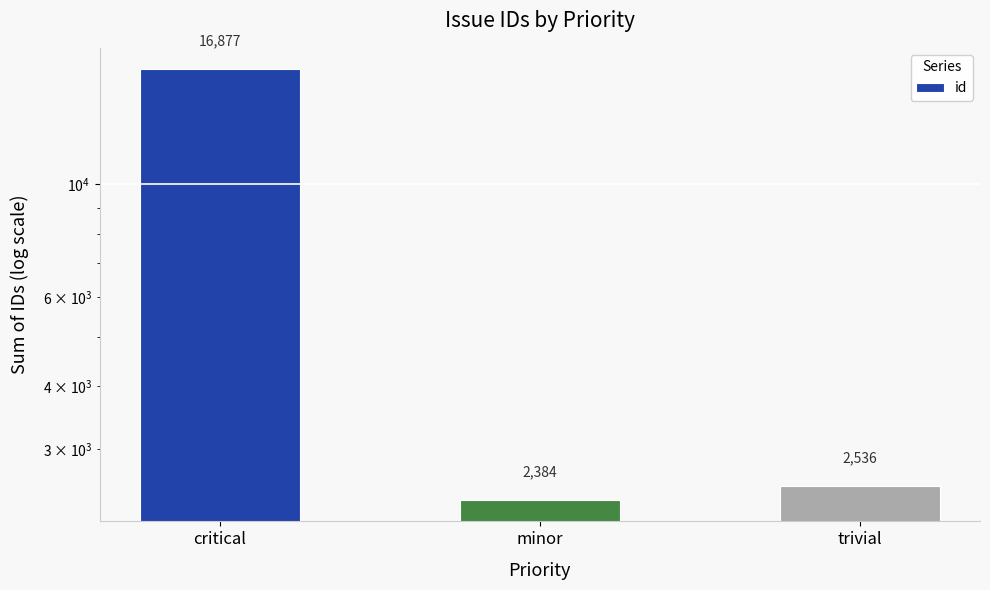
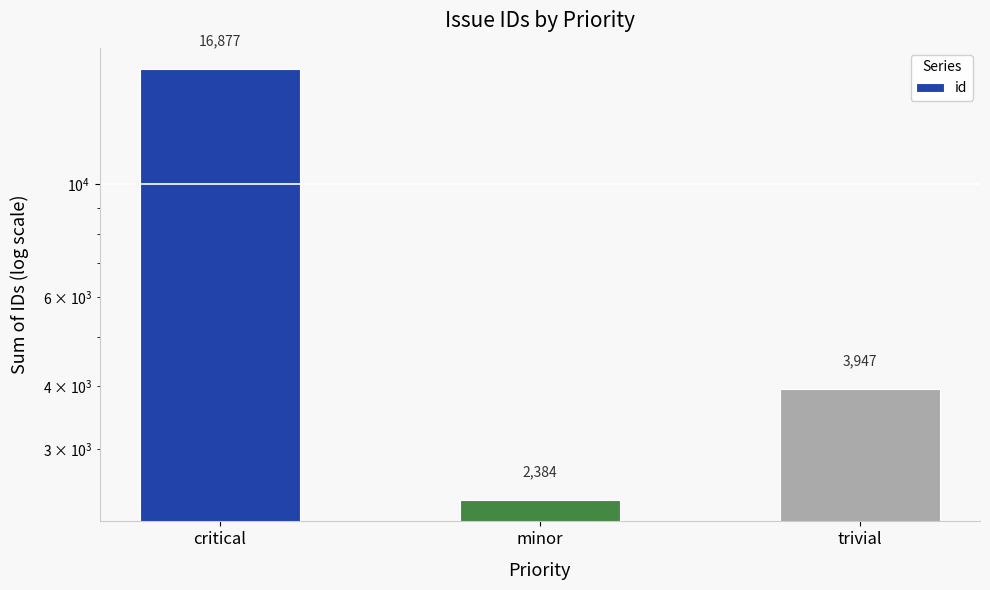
  {
    "critical": "16,877",
    "minor": "2,384",
-   "trivial": "2,536"
+   "trivial": "3,947"
  }
